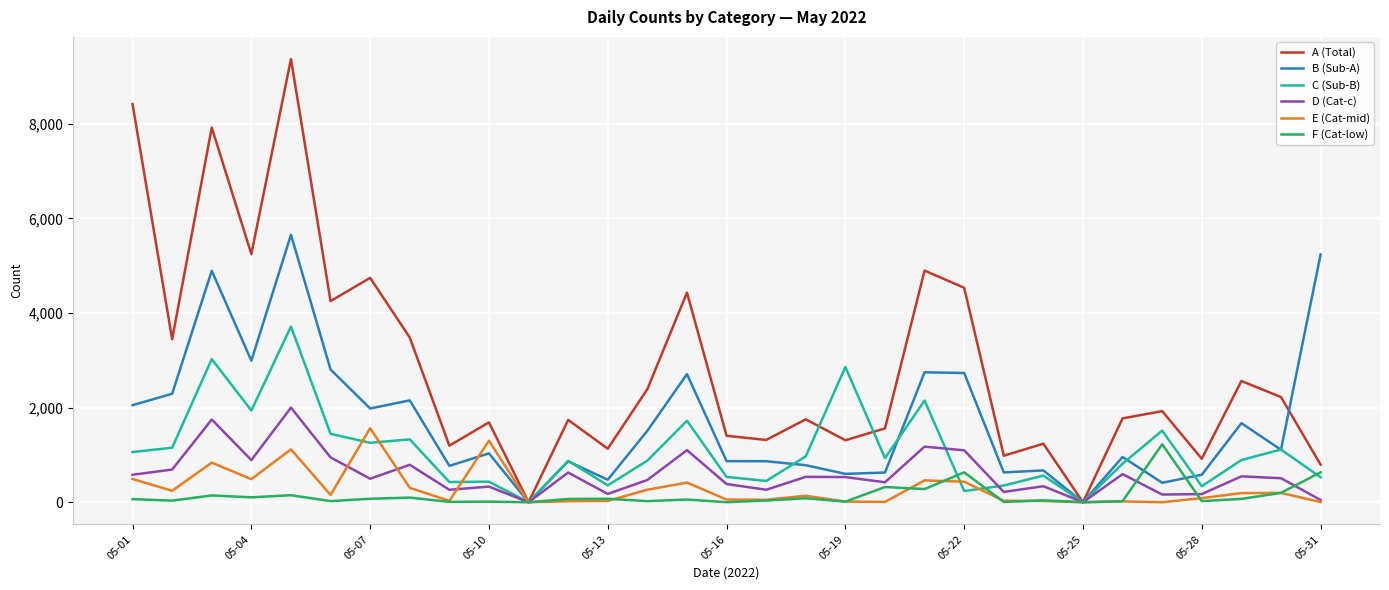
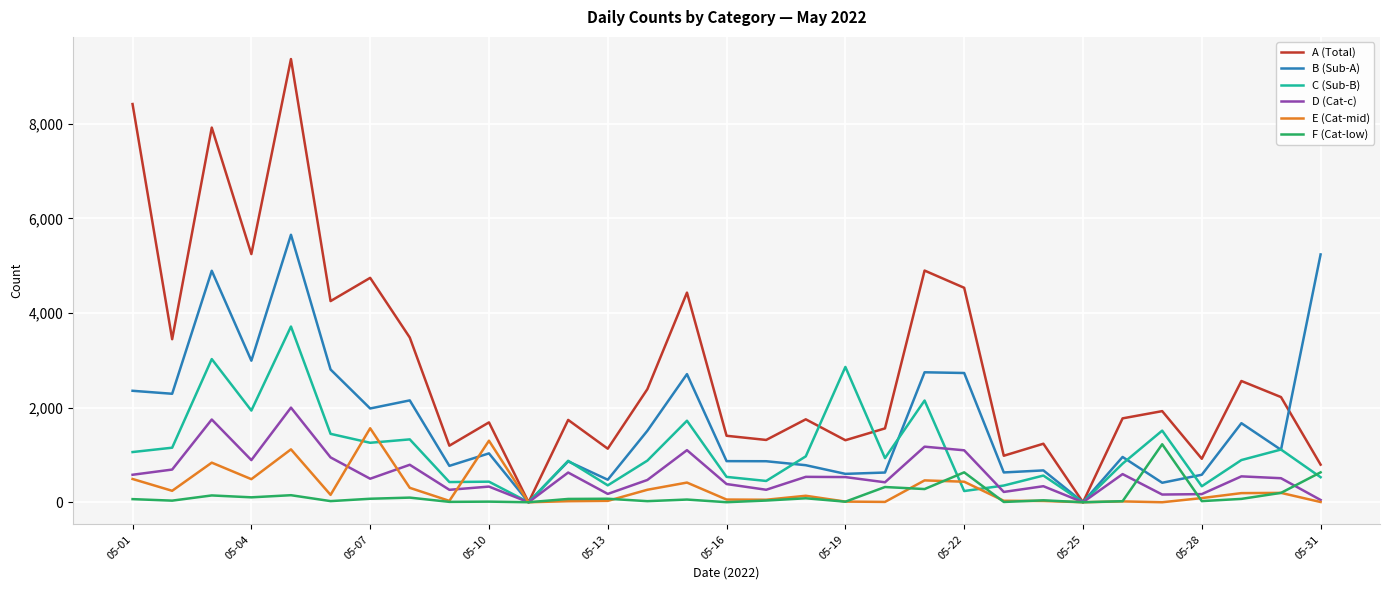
  {
    "A (Total)": {
      "05-01": "8,400",
      "05-04": "5,200",
      "05-07": "4,700",
      "05-10": "1,700",
      "05-13": "1,100",
      "05-16": "1,400",
      "05-19": "1,300",
      "05-22": "4,500",
      "05-28": "900",
      "05-31": "800"
    },
    "B (Sub-A)": {
-     "05-01": "2,100",
+     "05-01": "2,400",
      "05-04": "3,000",
      "05-07": "2,000",
      "05-10": "1,000",
      "05-13": "500",
      "05-16": "900",
      "05-19": "600",
      "05-22": "2,700",
      "05-28": "600",
      "05-31": "5,200"
    },
    "C (Sub-B)": {
      "05-01": "1,100",
      "05-04": "1,900",
      "05-07": "1,300",
      "05-10": "400",
      "05-13": "400",
      "05-16": "500",
      "05-19": "2,900",
      "05-22": "200",
      "05-28": "300",
      "05-31": "500"
    },
    "D (Cat-c)": {
      "05-01": "600",
      "05-04": "900",
      "05-07": "500",
      "05-10": "300",
      "05-13": "200",
      "05-16": "400",
      "05-19": "500",
      "05-22": "1,100",
      "05-28": "200"
    },
    "E (Cat-mid)": {
      "05-01": "500",
      "05-04": "500",
      "05-07": "1,600",
      "05-10": "1,300",
      "05-16": "100",
      "05-22": "400",
      "05-28": "100"
    },
    "F (Cat-low)": {
      "05-01": "100",
      "05-04": "100",
      "05-07": "100",
      "05-10": "0",
      "05-16": "0",
      "05-22": "600",
      "05-28": "0",
      "05-31": "600"
    }
  }
